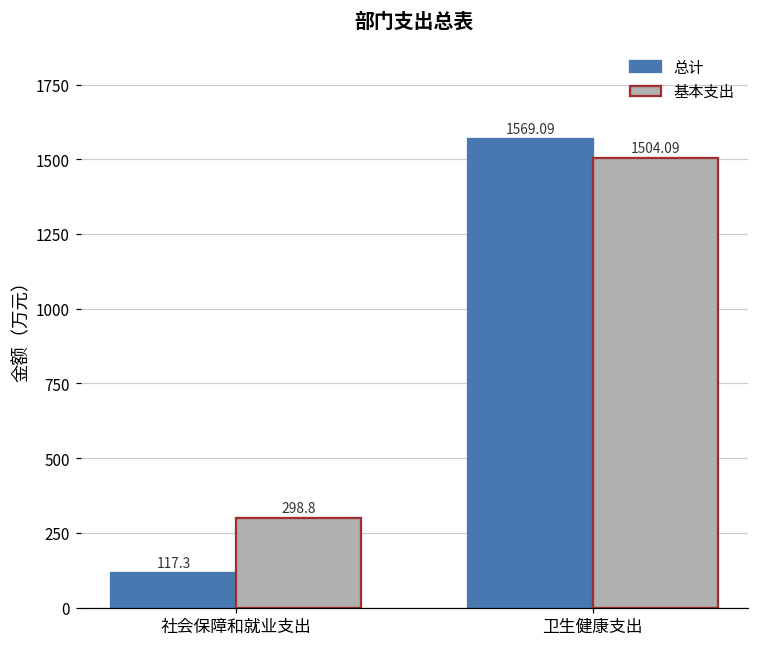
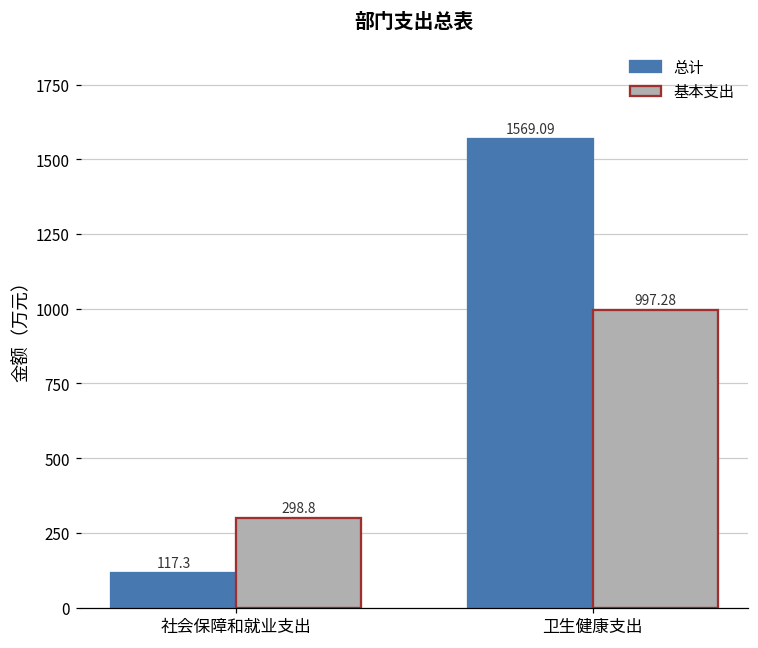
  {
    "总计": {
      "社会保障和就业支出": 117.3,
      "卫生健康支出": 1569.09
    },
    "基本支出": {
      "社会保障和就业支出": 298.8,
-     "卫生健康支出": 1504.09
+     "卫生健康支出": 997.28
    }
  }
